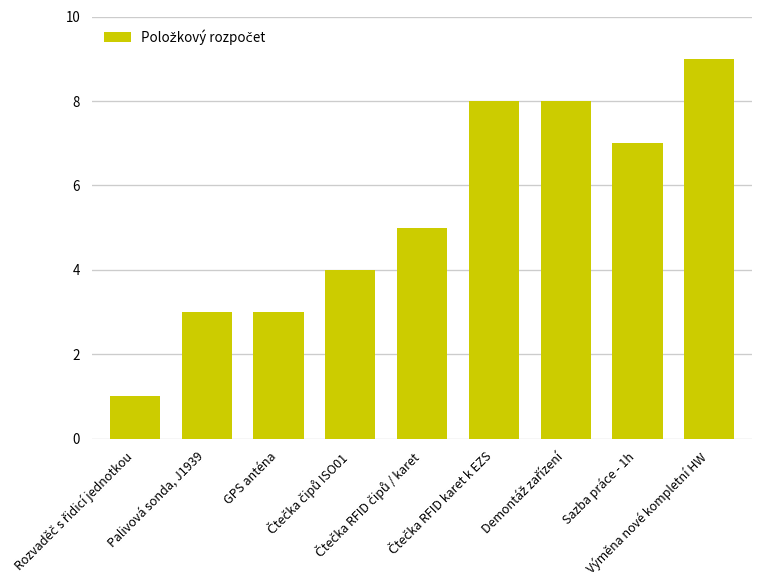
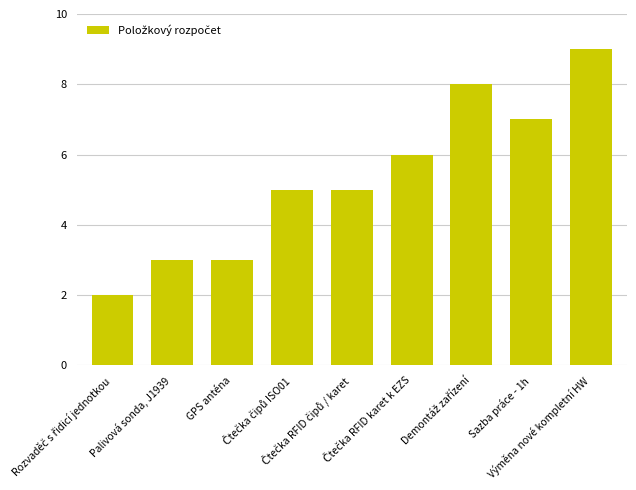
  {
-   "Rozvaděč s řidicí jednotkou": 1,
+   "Rozvaděč s řidicí jednotkou": 2,
    "Palivová sonda, J1939": 3,
    "GPS anténa": 3,
-   "Čtečka čipů ISO01": 4,
+   "Čtečka čipů ISO01": 5,
    "Čtečka RFID čipů / karet": 5,
-   "Čtečka RFID karet k EZS": 8,
+   "Čtečka RFID karet k EZS": 6,
    "Demontáž zařízení": 8,
    "Sazba práce - 1h": 7,
    "Výměna nové kompletní HW": 9
  }
